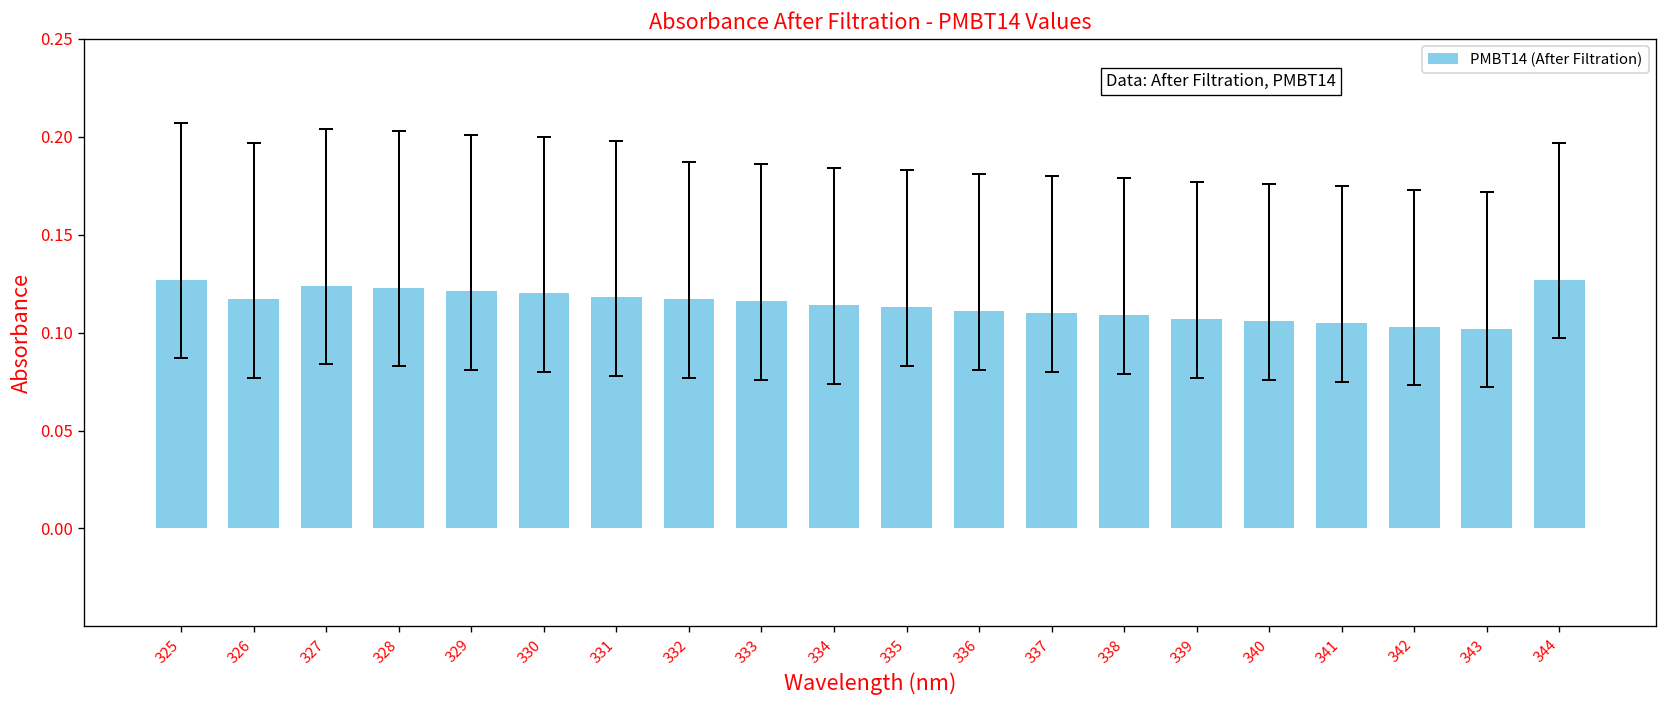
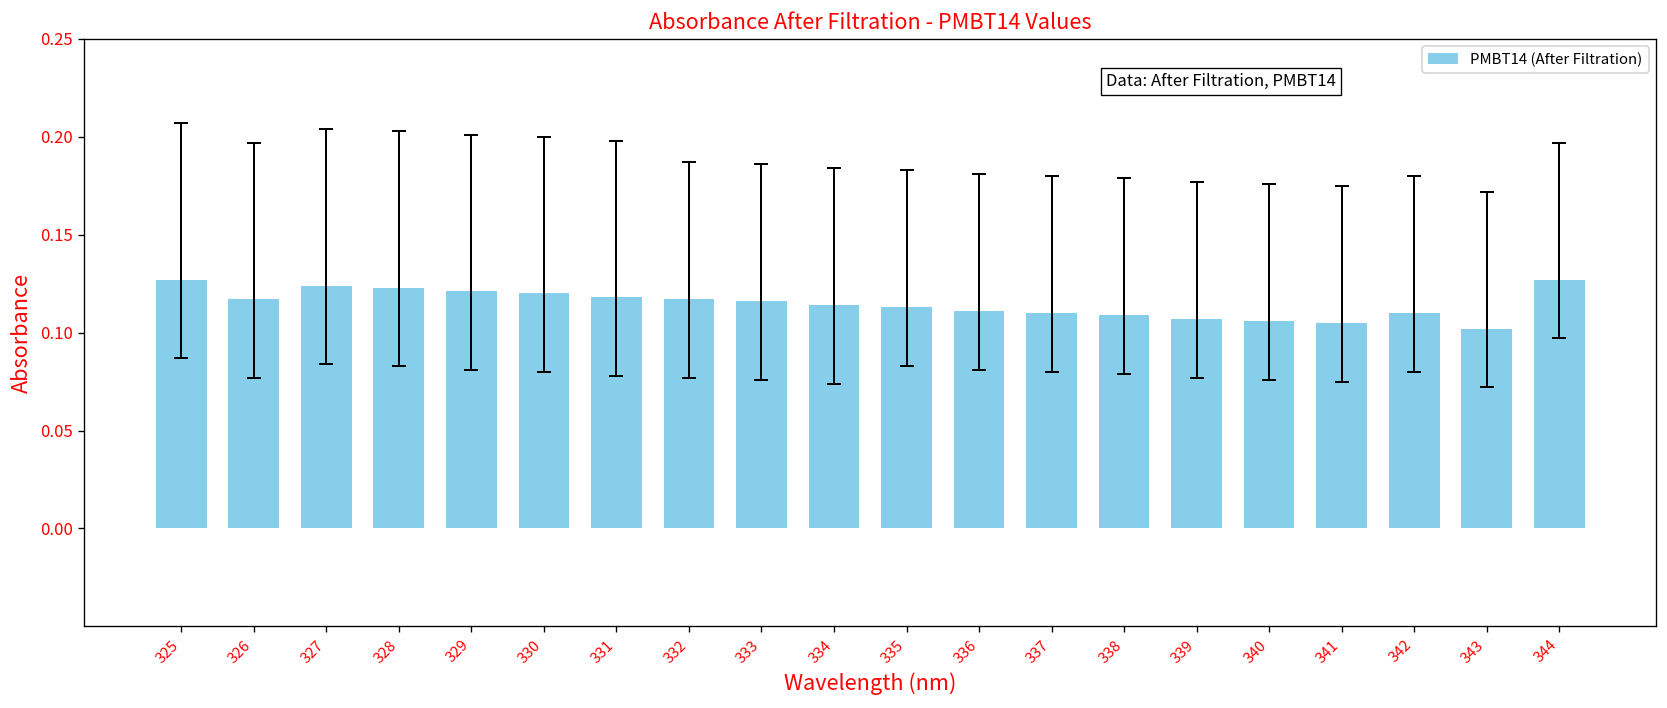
  {
    "PMBT14 (After Filtration)": {
      "325": 0.127,
      "326": 0.117,
      "327": 0.124,
      "328": 0.123,
      "329": 0.121,
      "330": 0.120,
      "331": 0.118,
      "332": 0.117,
      "333": 0.116,
      "334": 0.114,
      "335": 0.113,
      "336": 0.111,
      "337": 0.110,
      "338": 0.109,
      "339": 0.107,
      "340": 0.106,
      "341": 0.105,
-     "342": 0.103,
+     "342": 0.110,
      "343": 0.102,
      "344": 0.127
    }
  }
